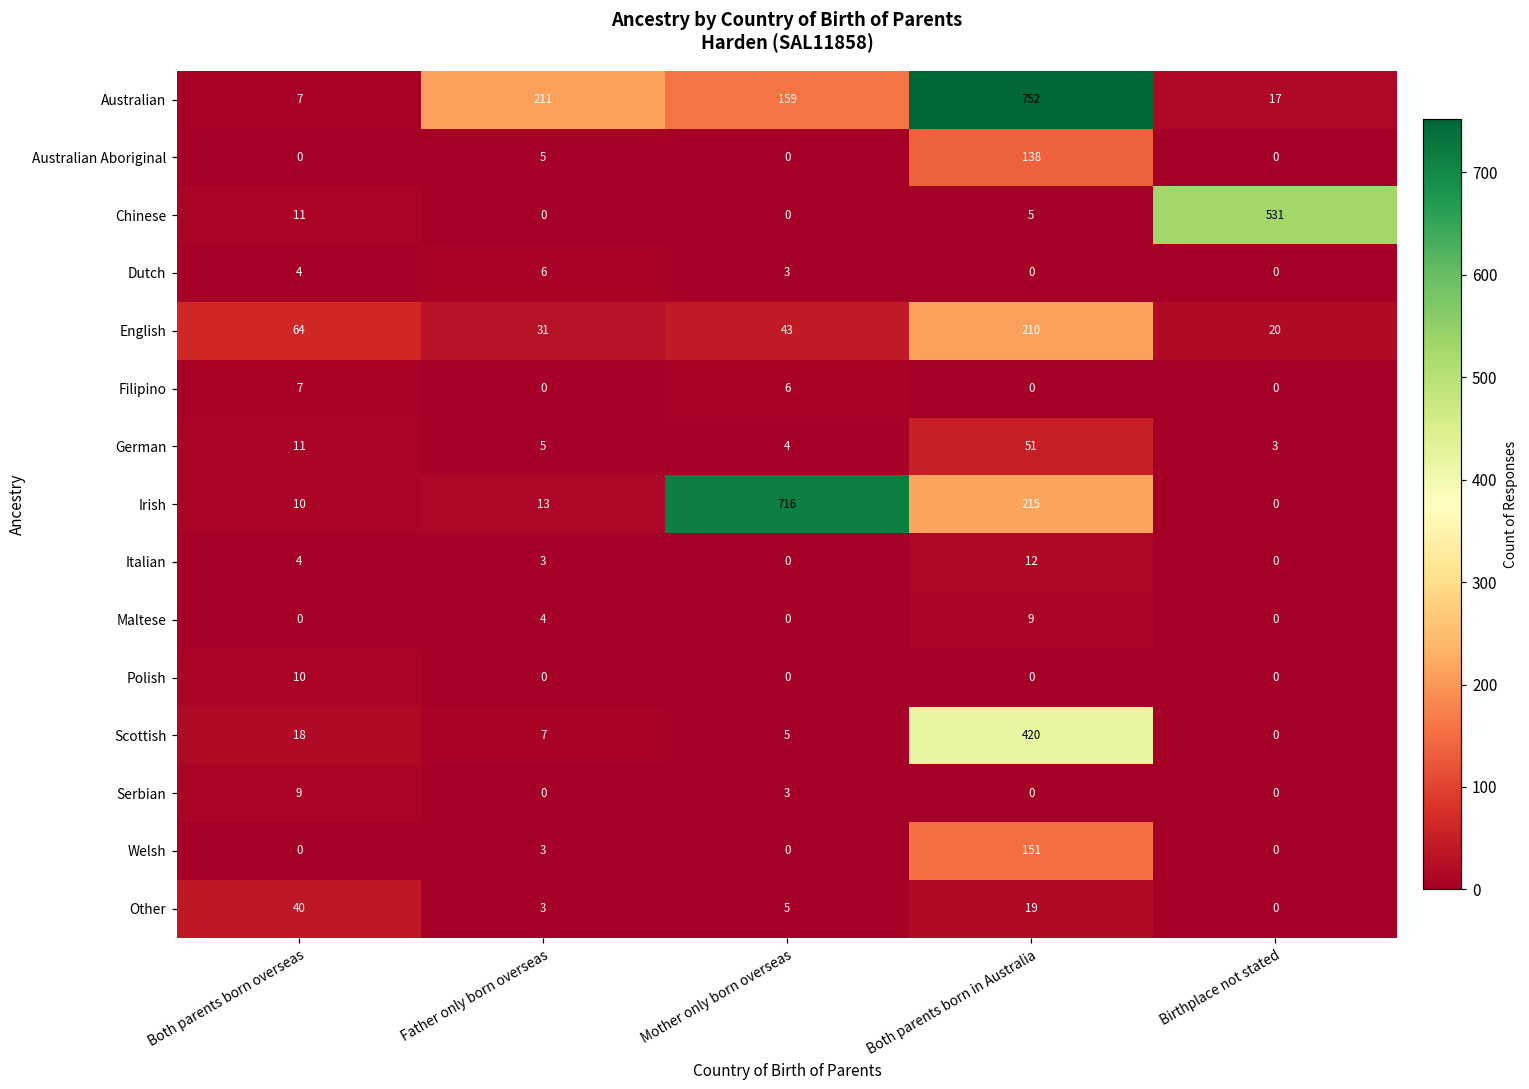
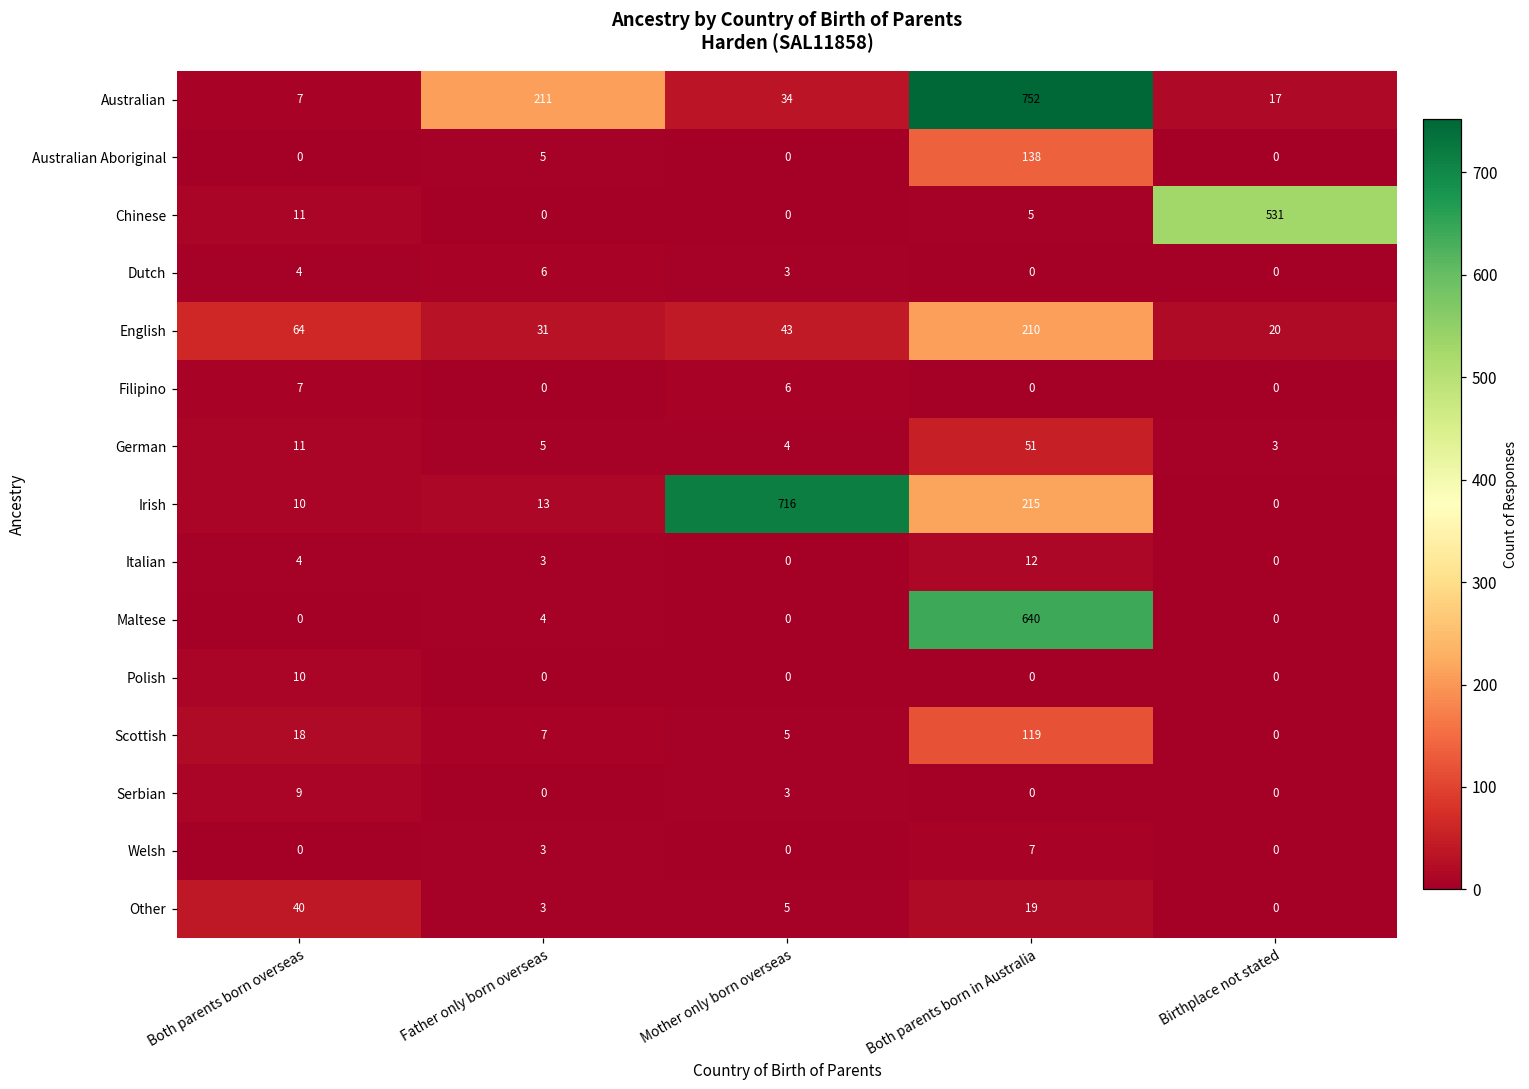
  {
    "Australian": {
      "Both parents born overseas": 7,
      "Father only born overseas": 211,
-     "Mother only born overseas": 159,
+     "Mother only born overseas": 34,
      "Both parents born in Australia": 752,
      "Birthplace not stated": 17
    },
    "Australian Aboriginal": {
      "Both parents born overseas": 0,
      "Father only born overseas": 5,
      "Mother only born overseas": 0,
      "Both parents born in Australia": 138,
      "Birthplace not stated": 0
    },
    "Chinese": {
      "Both parents born overseas": 11,
      "Father only born overseas": 0,
      "Mother only born overseas": 0,
      "Both parents born in Australia": 5,
      "Birthplace not stated": 531
    },
    "Dutch": {
      "Both parents born overseas": 4,
      "Father only born overseas": 6,
      "Mother only born overseas": 3,
      "Both parents born in Australia": 0,
      "Birthplace not stated": 0
    },
    "English": {
      "Both parents born overseas": 64,
      "Father only born overseas": 31,
      "Mother only born overseas": 43,
      "Both parents born in Australia": 210,
      "Birthplace not stated": 20
    },
    "Filipino": {
      "Both parents born overseas": 7,
      "Father only born overseas": 0,
      "Mother only born overseas": 6,
      "Both parents born in Australia": 0,
      "Birthplace not stated": 0
    },
    "German": {
      "Both parents born overseas": 11,
      "Father only born overseas": 5,
      "Mother only born overseas": 4,
      "Both parents born in Australia": 51,
      "Birthplace not stated": 3
    },
    "Irish": {
      "Both parents born overseas": 10,
      "Father only born overseas": 13,
      "Mother only born overseas": 716,
      "Both parents born in Australia": 215,
      "Birthplace not stated": 0
    },
    "Italian": {
      "Both parents born overseas": 4,
      "Father only born overseas": 3,
      "Mother only born overseas": 0,
      "Both parents born in Australia": 12,
      "Birthplace not stated": 0
    },
    "Maltese": {
      "Both parents born overseas": 0,
      "Father only born overseas": 4,
      "Mother only born overseas": 0,
-     "Both parents born in Australia": 9,
+     "Both parents born in Australia": 640,
      "Birthplace not stated": 0
    },
    "Polish": {
      "Both parents born overseas": 10,
      "Father only born overseas": 0,
      "Mother only born overseas": 0,
      "Both parents born in Australia": 0,
      "Birthplace not stated": 0
    },
    "Scottish": {
      "Both parents born overseas": 18,
      "Father only born overseas": 7,
      "Mother only born overseas": 5,
-     "Both parents born in Australia": 420,
+     "Both parents born in Australia": 119,
      "Birthplace not stated": 0
    },
    "Serbian": {
      "Both parents born overseas": 9,
      "Father only born overseas": 0,
      "Mother only born overseas": 3,
      "Both parents born in Australia": 0,
      "Birthplace not stated": 0
    },
    "Welsh": {
      "Both parents born overseas": 0,
      "Father only born overseas": 3,
      "Mother only born overseas": 0,
-     "Both parents born in Australia": 151,
+     "Both parents born in Australia": 7,
      "Birthplace not stated": 0
    },
    "Other": {
      "Both parents born overseas": 40,
      "Father only born overseas": 3,
      "Mother only born overseas": 5,
      "Both parents born in Australia": 19,
      "Birthplace not stated": 0
    }
  }
